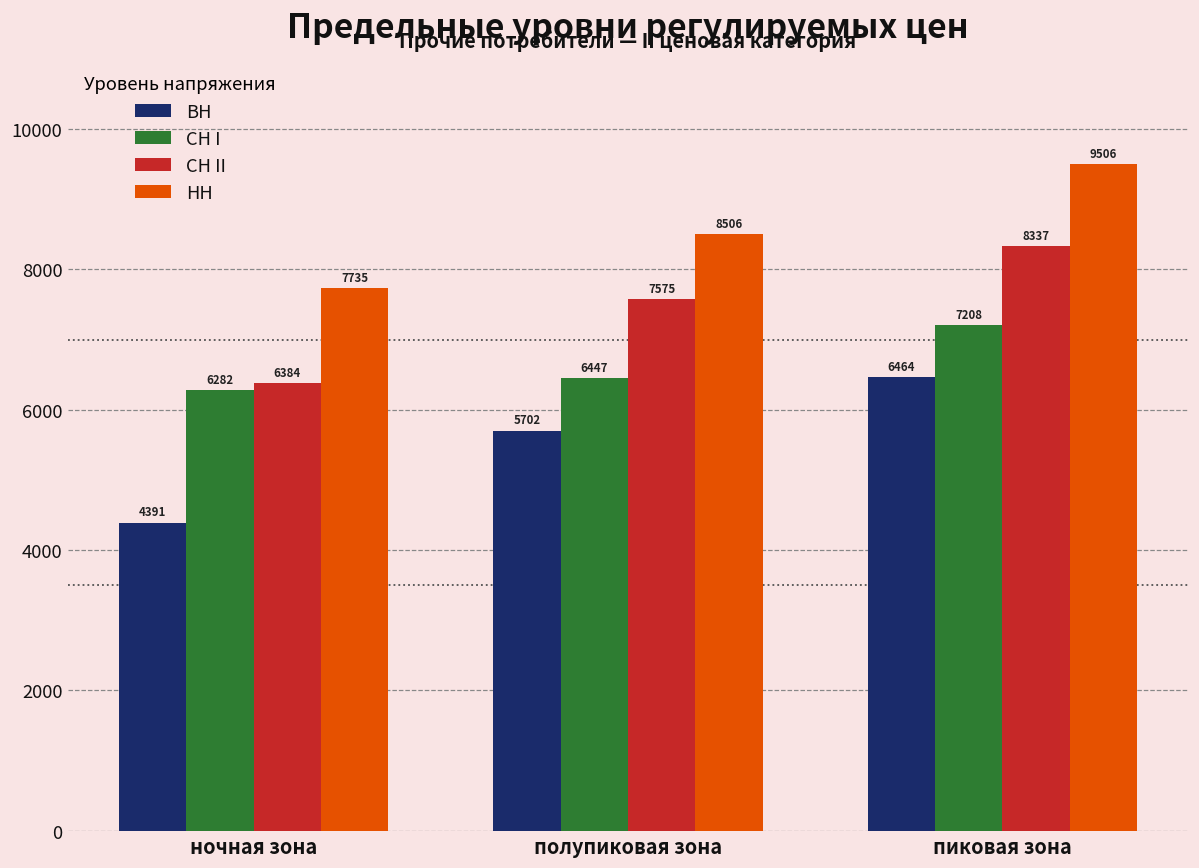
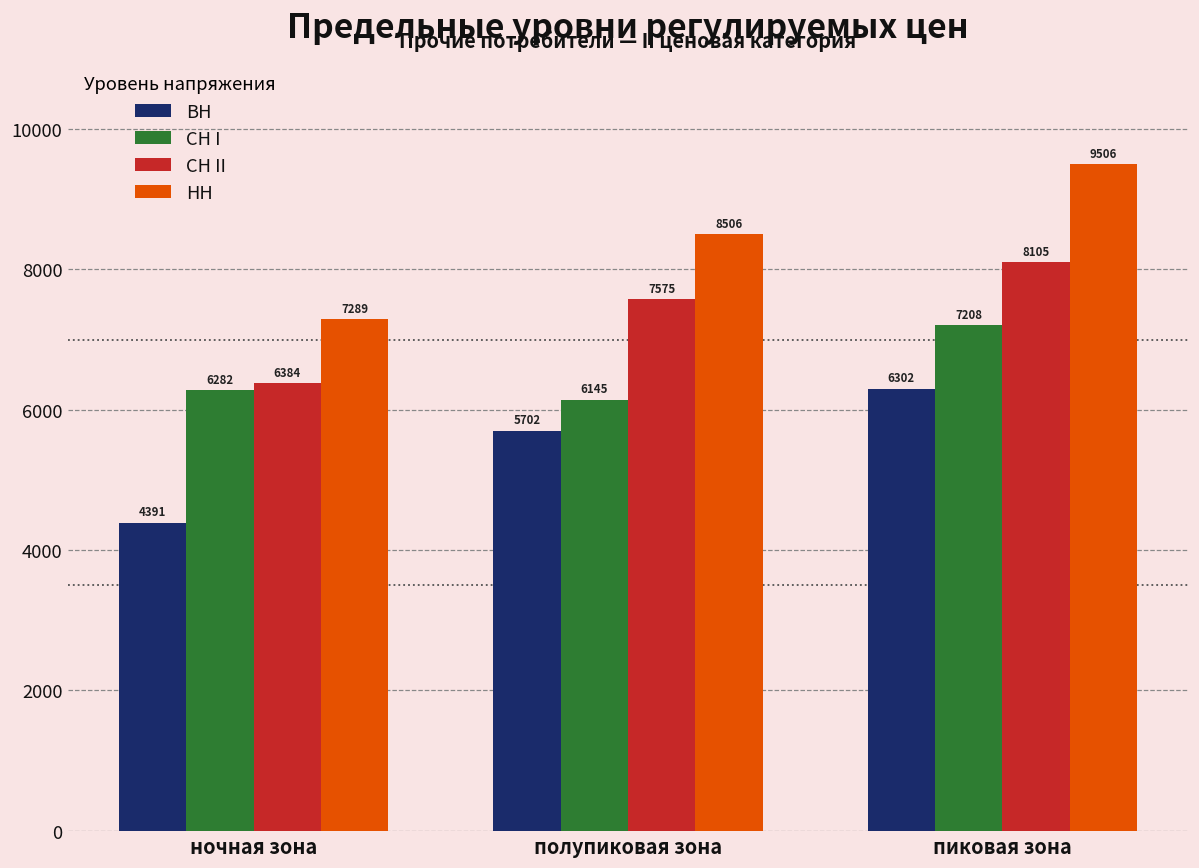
  {
    "ВН": {
      "ночная зона": 4391,
      "полупиковая зона": 5702,
-     "пиковая зона": 6464
+     "пиковая зона": 6302
    },
    "СН I": {
      "ночная зона": 6282,
-     "полупиковая зона": 6447,
+     "полупиковая зона": 6145,
      "пиковая зона": 7208
    },
    "СН II": {
      "ночная зона": 6384,
      "полупиковая зона": 7575,
-     "пиковая зона": 8337
+     "пиковая зона": 8105
    },
    "НН": {
-     "ночная зона": 7735,
+     "ночная зона": 7289,
      "полупиковая зона": 8506,
      "пиковая зона": 9506
    }
  }
